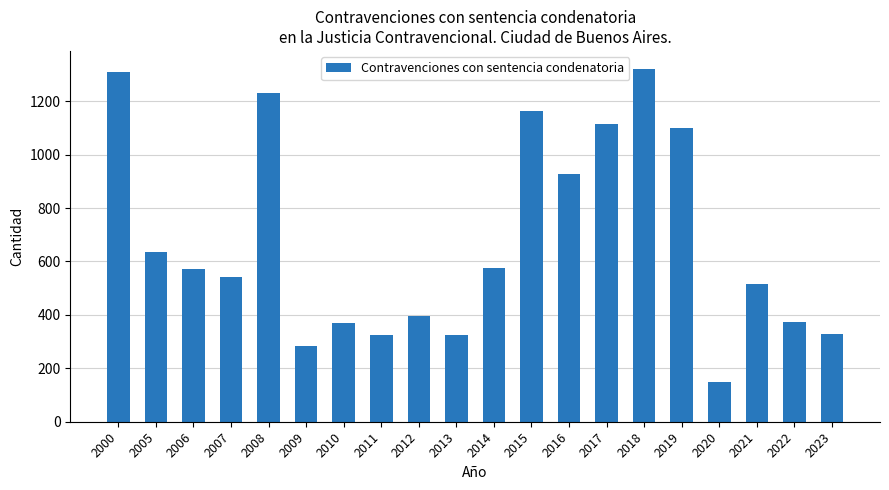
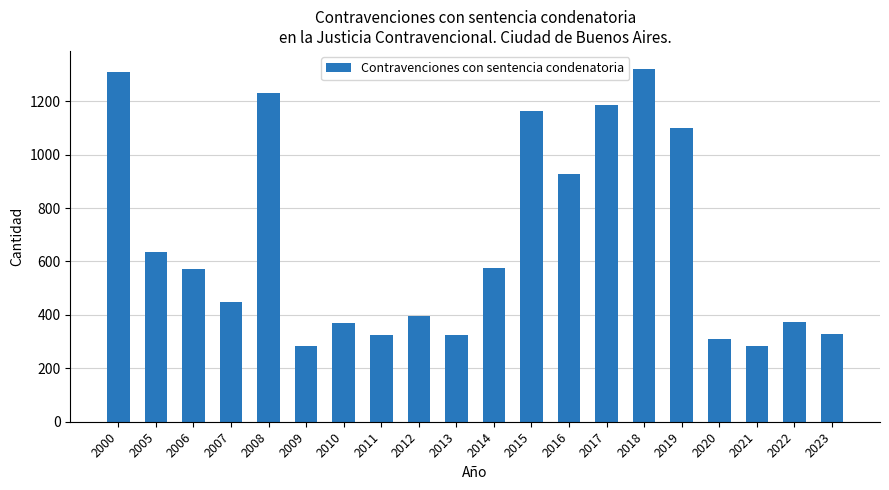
  {
    "2000": 1310,
    "2005": 640,
    "2006": 570,
-   "2007": 540,
+   "2007": 450,
    "2008": 1230,
    "2009": 280,
    "2010": 370,
    "2011": 330,
    "2012": 400,
    "2013": 330,
    "2014": 570,
    "2015": 1170,
    "2016": 930,
-   "2017": 1110,
+   "2017": 1190,
    "2018": 1320,
    "2019": 1100,
-   "2020": 150,
-   "2021": 520,
+   "2020": 310,
+   "2021": 280,
    "2022": 370,
    "2023": 330
  }
